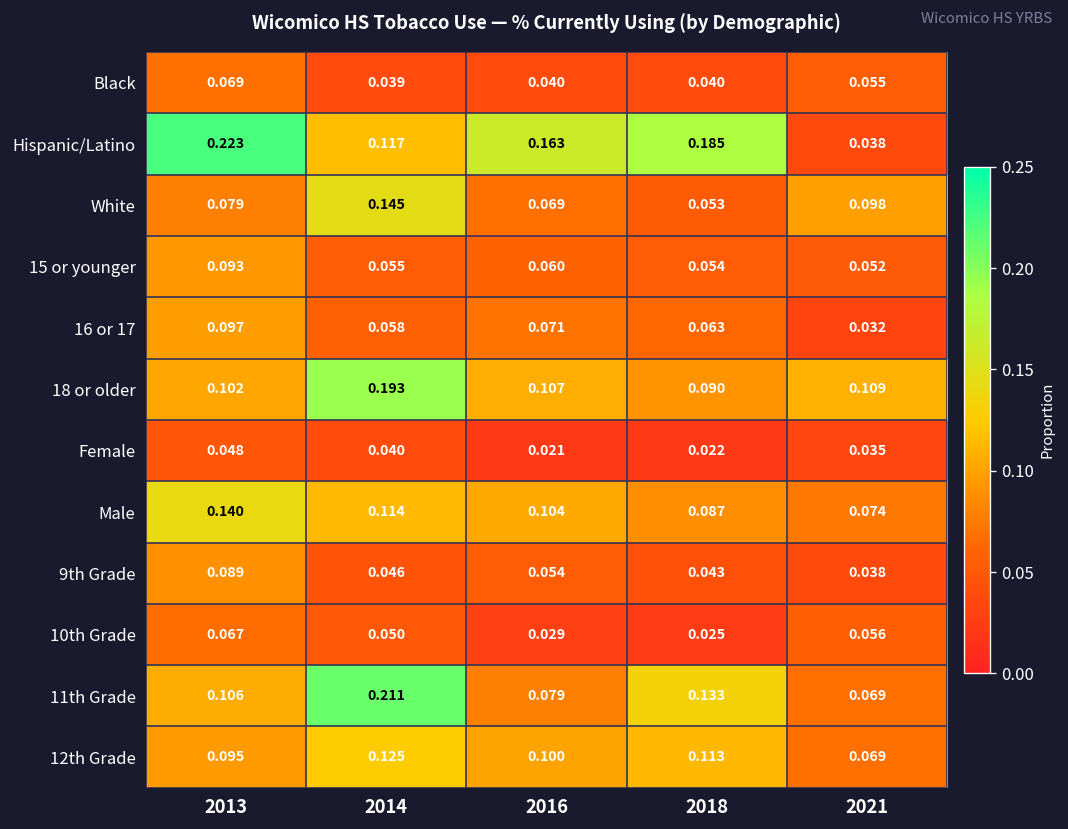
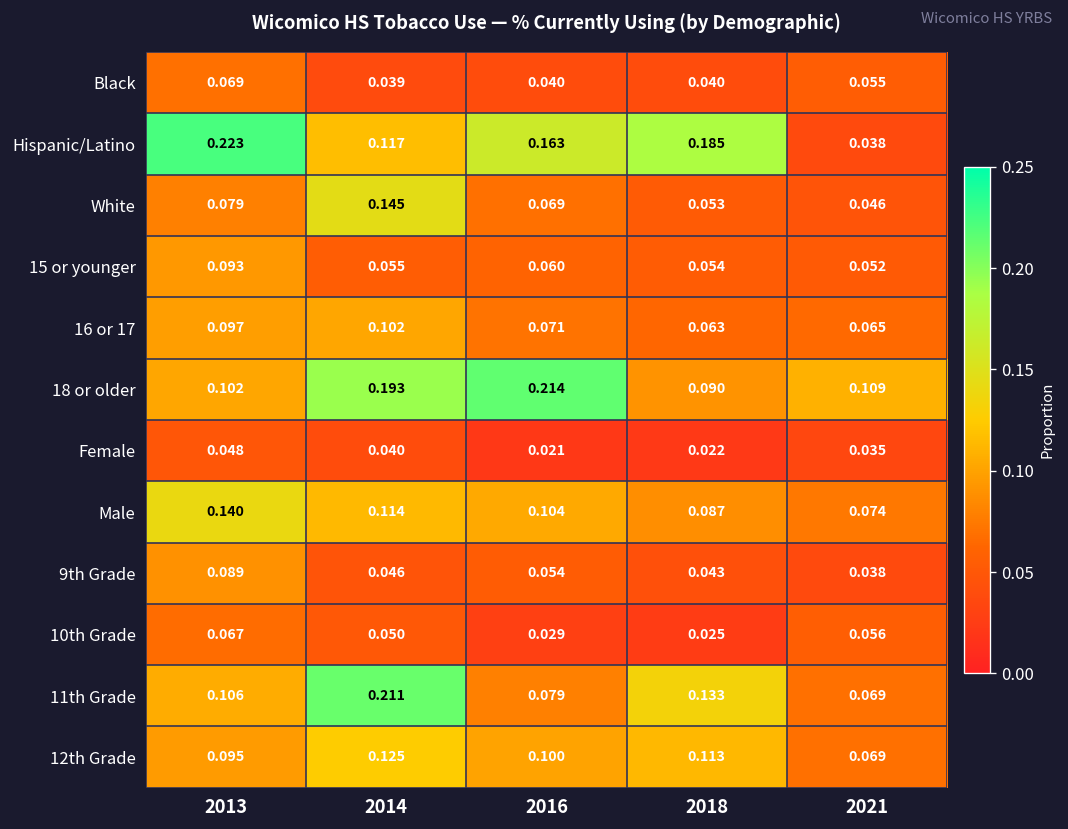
  {
    "Black": {
      "2013": 0.069,
      "2014": 0.039,
      "2016": 0.040,
      "2018": 0.040,
      "2021": 0.055
    },
    "Hispanic/Latino": {
      "2013": 0.223,
      "2014": 0.117,
      "2016": 0.163,
      "2018": 0.185,
      "2021": 0.038
    },
    "White": {
      "2013": 0.079,
      "2014": 0.145,
      "2016": 0.069,
      "2018": 0.053,
-     "2021": 0.098
+     "2021": 0.046
    },
    "15 or younger": {
      "2013": 0.093,
      "2014": 0.055,
      "2016": 0.060,
      "2018": 0.054,
      "2021": 0.052
    },
    "16 or 17": {
      "2013": 0.097,
-     "2014": 0.058,
+     "2014": 0.102,
      "2016": 0.071,
      "2018": 0.063,
-     "2021": 0.032
+     "2021": 0.065
    },
    "18 or older": {
      "2013": 0.102,
      "2014": 0.193,
-     "2016": 0.107,
+     "2016": 0.214,
      "2018": 0.090,
      "2021": 0.109
    },
    "Female": {
      "2013": 0.048,
      "2014": 0.040,
      "2016": 0.021,
      "2018": 0.022,
      "2021": 0.035
    },
    "Male": {
      "2013": 0.140,
      "2014": 0.114,
      "2016": 0.104,
      "2018": 0.087,
      "2021": 0.074
    },
    "9th Grade": {
      "2013": 0.089,
      "2014": 0.046,
      "2016": 0.054,
      "2018": 0.043,
      "2021": 0.038
    },
    "10th Grade": {
      "2013": 0.067,
      "2014": 0.050,
      "2016": 0.029,
      "2018": 0.025,
      "2021": 0.056
    },
    "11th Grade": {
      "2013": 0.106,
      "2014": 0.211,
      "2016": 0.079,
      "2018": 0.133,
      "2021": 0.069
    },
    "12th Grade": {
      "2013": 0.095,
      "2014": 0.125,
      "2016": 0.100,
      "2018": 0.113,
      "2021": 0.069
    }
  }
